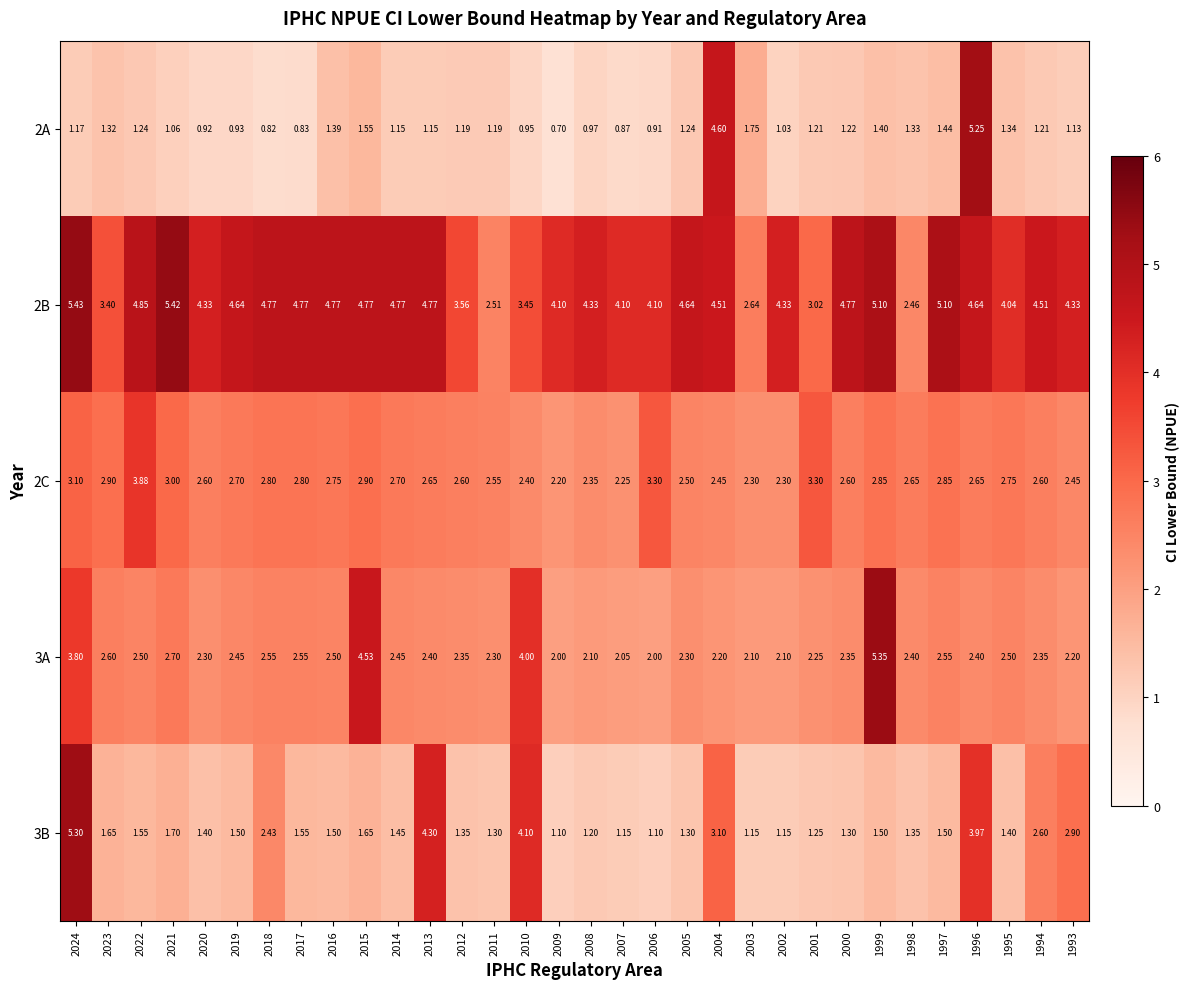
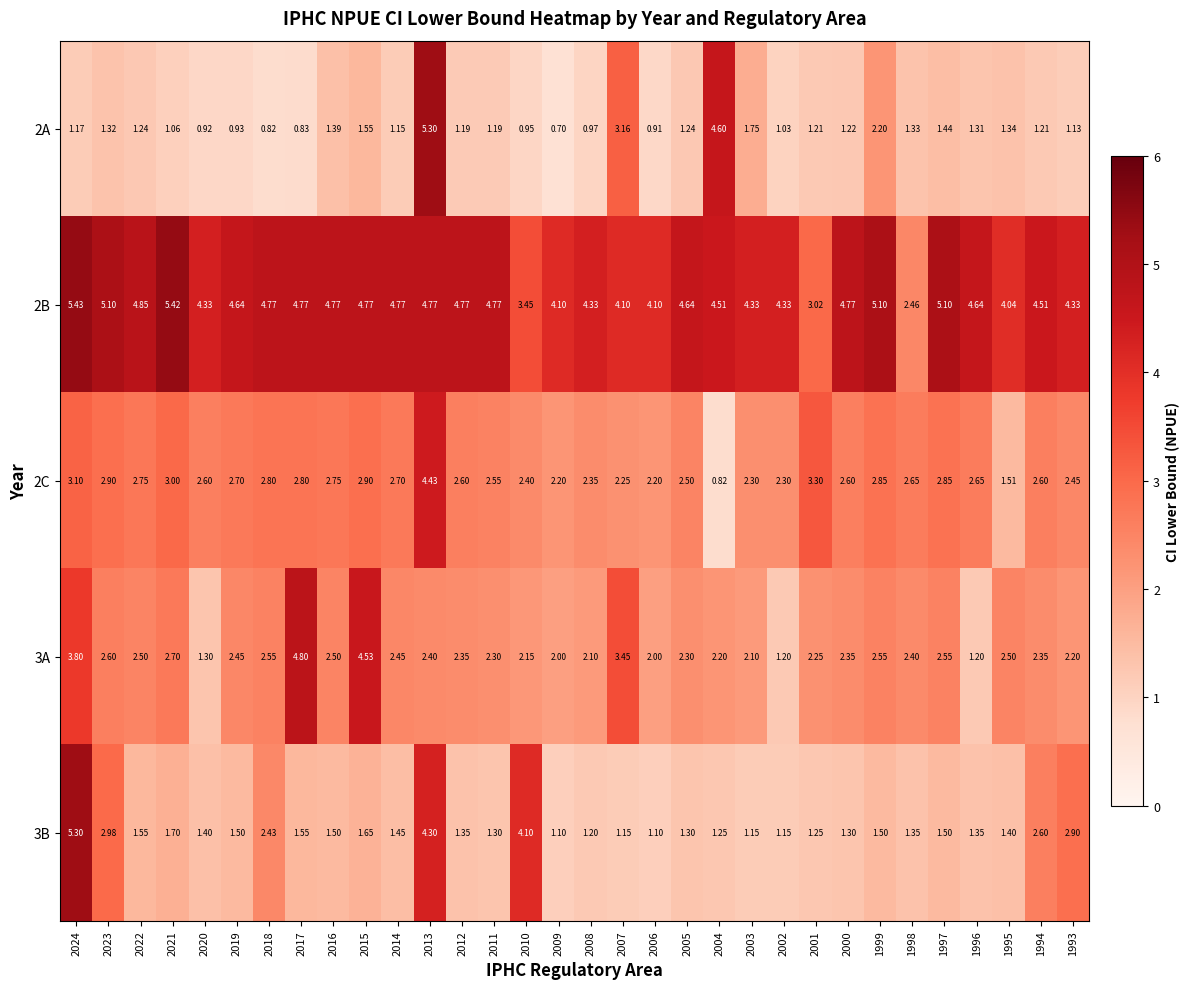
  {
    "2A": {
      "2024": 1.17,
      "2023": 1.32,
      "2022": 1.24,
      "2021": 1.06,
      "2020": 0.92,
      "2019": 0.93,
      "2018": 0.82,
      "2017": 0.83,
      "2016": 1.39,
      "2015": 1.55,
      "2014": 1.15,
-     "2013": 1.15,
+     "2013": 5.30,
      "2012": 1.19,
      "2011": 1.19,
      "2010": 0.95,
      "2009": 0.70,
      "2008": 0.97,
-     "2007": 0.87,
+     "2007": 3.16,
      "2006": 0.91,
      "2005": 1.24,
      "2004": 4.60,
      "2003": 1.75,
      "2002": 1.03,
      "2001": 1.21,
      "2000": 1.22,
-     "1999": 1.40,
+     "1999": 2.20,
      "1998": 1.33,
      "1997": 1.44,
-     "1996": 5.25,
+     "1996": 1.31,
      "1995": 1.34,
      "1994": 1.21,
      "1993": 1.13
    },
    "2B": {
      "2024": 5.43,
-     "2023": 3.40,
+     "2023": 5.10,
      "2022": 4.85,
      "2021": 5.42,
      "2020": 4.33,
      "2019": 4.64,
      "2018": 4.77,
      "2017": 4.77,
      "2016": 4.77,
      "2015": 4.77,
      "2014": 4.77,
      "2013": 4.77,
-     "2012": 3.56,
-     "2011": 2.51,
+     "2012": 4.77,
+     "2011": 4.77,
      "2010": 3.45,
      "2009": 4.10,
      "2008": 4.33,
      "2007": 4.10,
      "2006": 4.10,
      "2005": 4.64,
      "2004": 4.51,
-     "2003": 2.64,
+     "2003": 4.33,
      "2002": 4.33,
      "2001": 3.02,
      "2000": 4.77,
      "1999": 5.10,
      "1998": 2.46,
      "1997": 5.10,
      "1996": 4.64,
      "1995": 4.04,
      "1994": 4.51,
      "1993": 4.33
    },
    "2C": {
      "2024": 3.10,
      "2023": 2.90,
-     "2022": 3.88,
+     "2022": 2.75,
      "2021": 3.00,
      "2020": 2.60,
      "2019": 2.70,
      "2018": 2.80,
      "2017": 2.80,
      "2016": 2.75,
      "2015": 2.90,
      "2014": 2.70,
-     "2013": 2.65,
+     "2013": 4.43,
      "2012": 2.60,
      "2011": 2.55,
      "2010": 2.40,
      "2009": 2.20,
      "2008": 2.35,
      "2007": 2.25,
-     "2006": 3.30,
+     "2006": 2.20,
      "2005": 2.50,
-     "2004": 2.45,
+     "2004": 0.82,
      "2003": 2.30,
      "2002": 2.30,
      "2001": 3.30,
      "2000": 2.60,
      "1999": 2.85,
      "1998": 2.65,
      "1997": 2.85,
      "1996": 2.65,
-     "1995": 2.75,
+     "1995": 1.51,
      "1994": 2.60,
      "1993": 2.45
    },
    "3A": {
      "2024": 3.80,
      "2023": 2.60,
      "2022": 2.50,
      "2021": 2.70,
-     "2020": 2.30,
+     "2020": 1.30,
      "2019": 2.45,
      "2018": 2.55,
-     "2017": 2.55,
+     "2017": 4.80,
      "2016": 2.50,
      "2015": 4.53,
      "2014": 2.45,
      "2013": 2.40,
      "2012": 2.35,
      "2011": 2.30,
-     "2010": 4.00,
+     "2010": 2.15,
      "2009": 2.00,
      "2008": 2.10,
-     "2007": 2.05,
+     "2007": 3.45,
      "2006": 2.00,
      "2005": 2.30,
      "2004": 2.20,
      "2003": 2.10,
-     "2002": 2.10,
+     "2002": 1.20,
      "2001": 2.25,
      "2000": 2.35,
-     "1999": 5.35,
+     "1999": 2.55,
      "1998": 2.40,
      "1997": 2.55,
-     "1996": 2.40,
+     "1996": 1.20,
      "1995": 2.50,
      "1994": 2.35,
      "1993": 2.20
    },
    "3B": {
      "2024": 5.30,
-     "2023": 1.65,
+     "2023": 2.98,
      "2022": 1.55,
      "2021": 1.70,
      "2020": 1.40,
      "2019": 1.50,
      "2018": 2.43,
      "2017": 1.55,
      "2016": 1.50,
      "2015": 1.65,
      "2014": 1.45,
      "2013": 4.30,
      "2012": 1.35,
      "2011": 1.30,
      "2010": 4.10,
      "2009": 1.10,
      "2008": 1.20,
      "2007": 1.15,
      "2006": 1.10,
      "2005": 1.30,
-     "2004": 3.10,
+     "2004": 1.25,
      "2003": 1.15,
      "2002": 1.15,
      "2001": 1.25,
      "2000": 1.30,
      "1999": 1.50,
      "1998": 1.35,
      "1997": 1.50,
-     "1996": 3.97,
+     "1996": 1.35,
      "1995": 1.40,
      "1994": 2.60,
      "1993": 2.90
    }
  }
